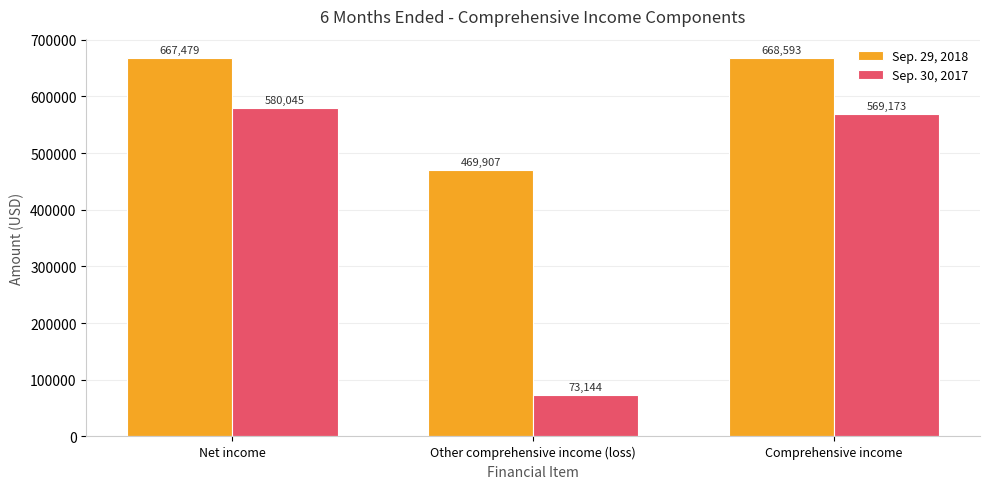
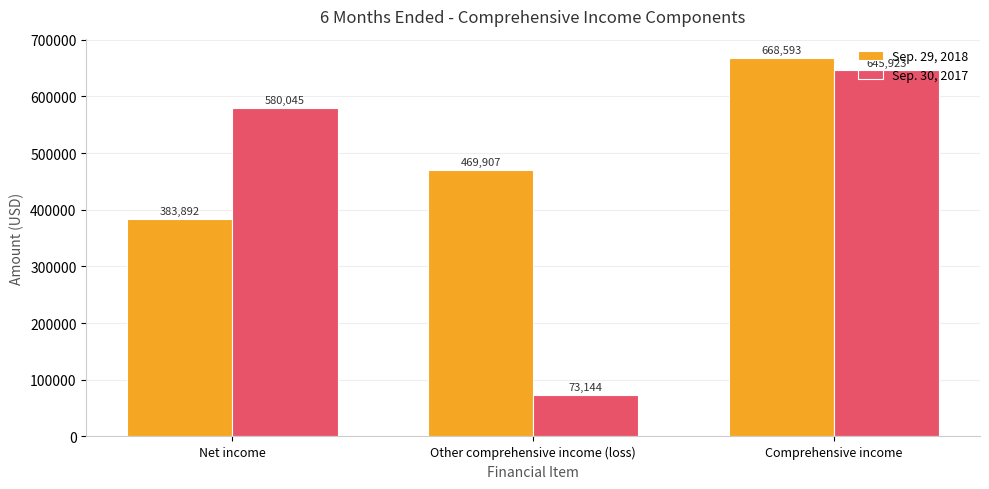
  {
    "Sep. 29, 2018": {
-     "Net income": "667,479",
+     "Net income": "383,892",
      "Other comprehensive income (loss)": "469,907",
      "Comprehensive income": "668,593"
    },
    "Sep. 30, 2017": {
      "Net income": "580,045",
      "Other comprehensive income (loss)": "73,144",
-     "Comprehensive income": "569,173"
+     "Comprehensive income": "645,923"
    }
  }
